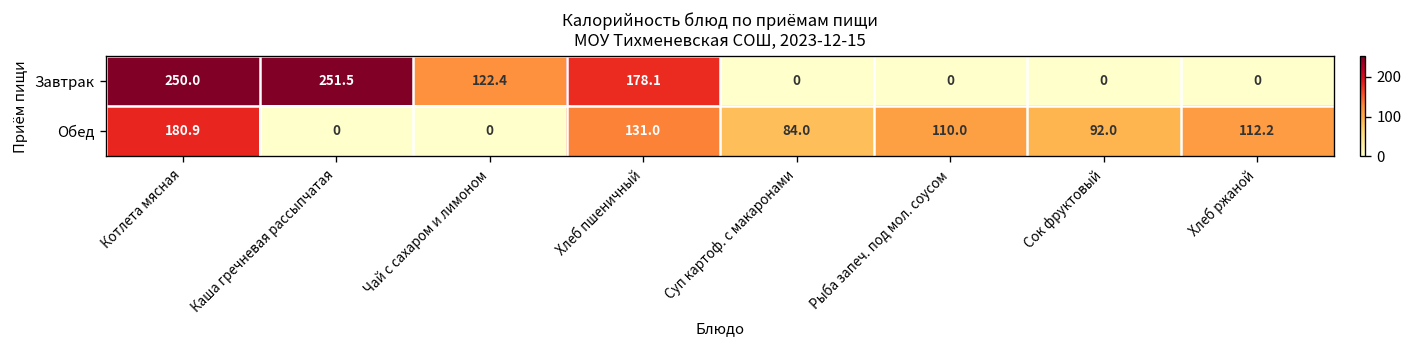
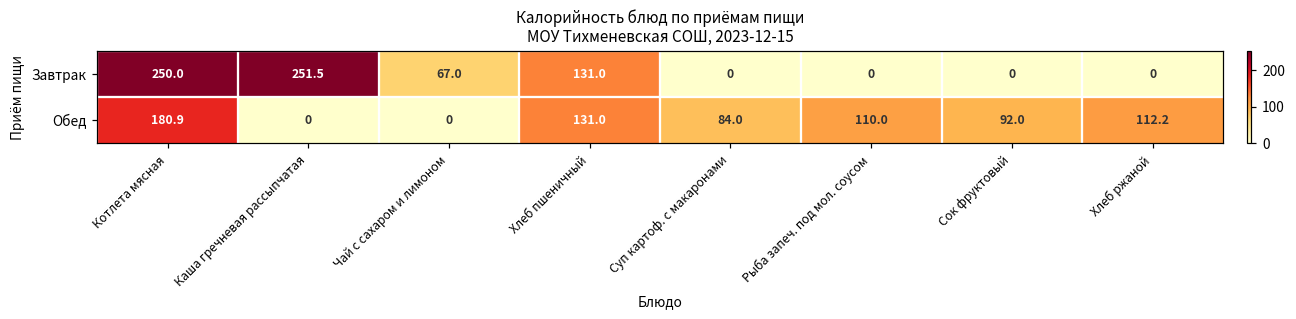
  {
    "Завтрак": {
      "Котлета мясная": 250.0,
      "Каша гречневая рассыпчатая": 251.5,
-     "Чай с сахаром и лимоном": 122.4,
-     "Хлеб пшеничный": 178.1,
+     "Чай с сахаром и лимоном": 67.0,
+     "Хлеб пшеничный": 131.0,
      "Суп картоф. с макаронами": 0,
      "Рыба запеч. под мол. соусом": 0,
      "Сок фруктовый": 0,
      "Хлеб ржаной": 0
    },
    "Обед": {
      "Котлета мясная": 180.9,
      "Каша гречневая рассыпчатая": 0,
      "Чай с сахаром и лимоном": 0,
      "Хлеб пшеничный": 131.0,
      "Суп картоф. с макаронами": 84.0,
      "Рыба запеч. под мол. соусом": 110.0,
      "Сок фруктовый": 92.0,
      "Хлеб ржаной": 112.2
    }
  }
